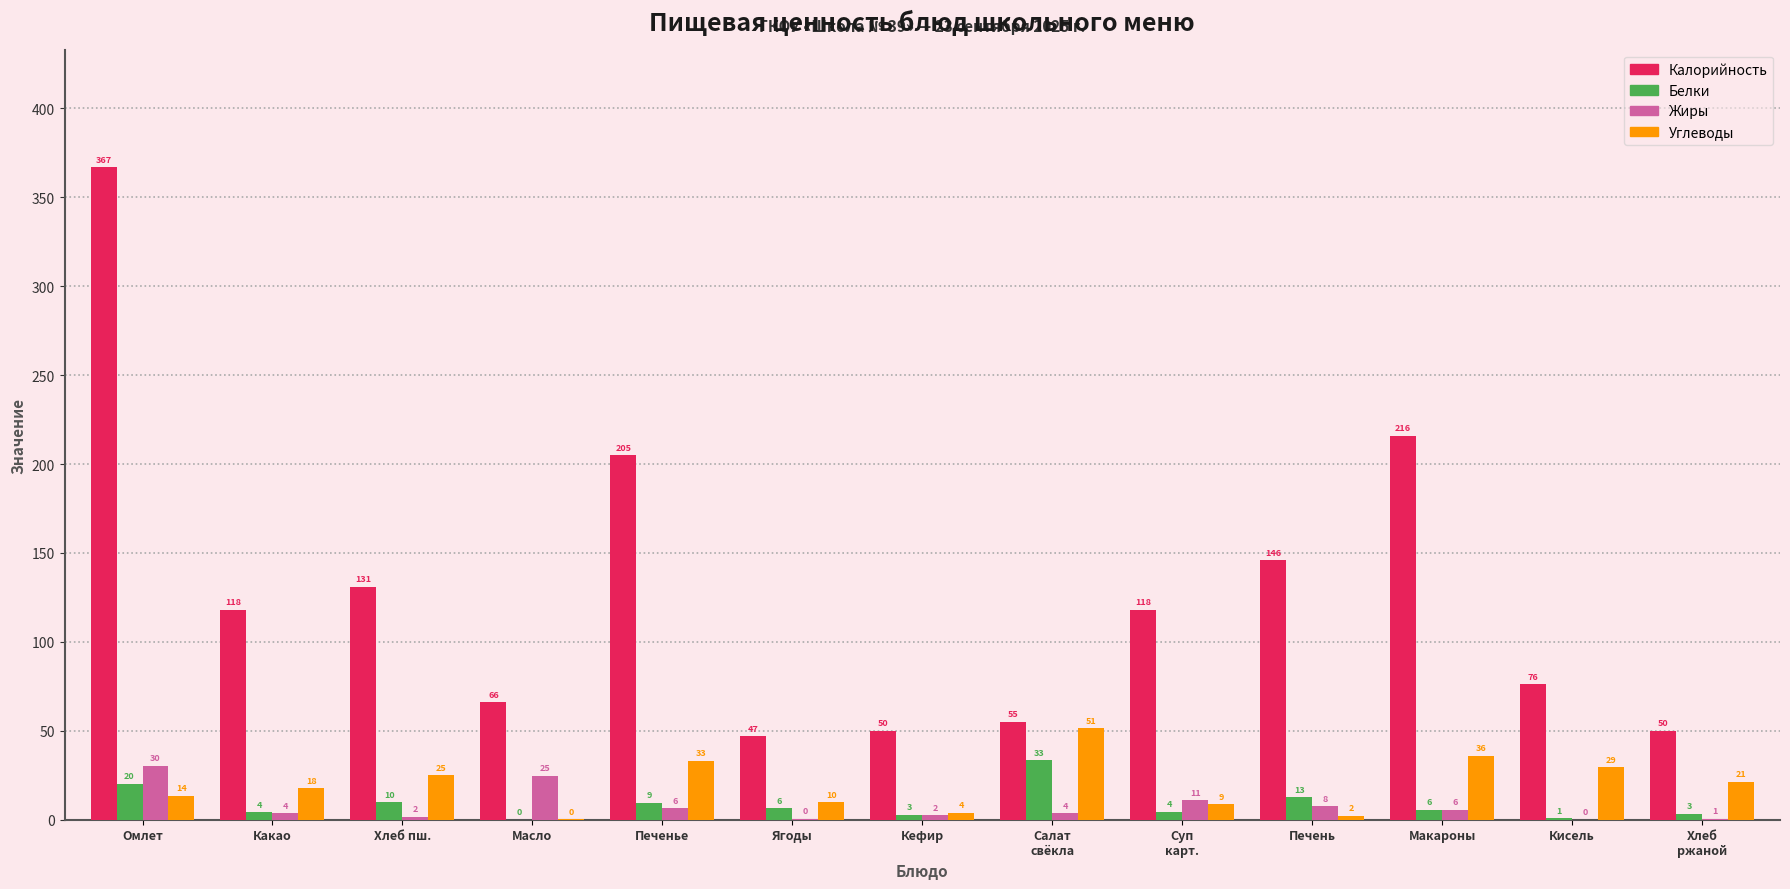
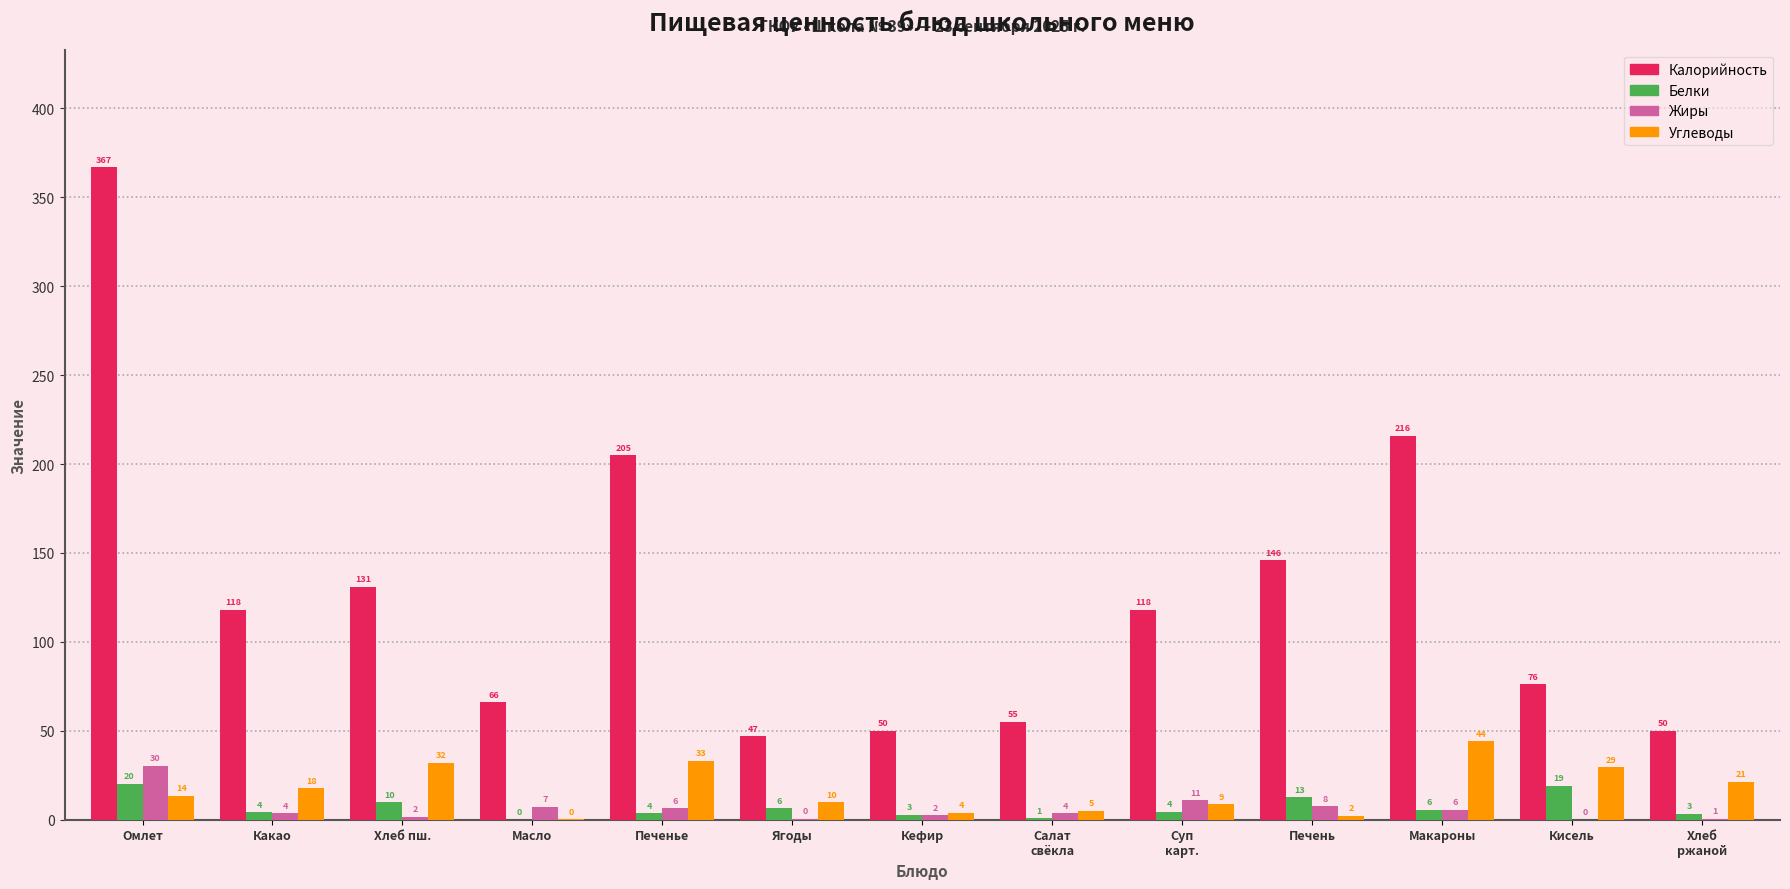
  {
    "Калорийность": {
      "Омлет": 367,
      "Какао": 118,
      "Хлеб пш.": 131,
      "Масло": 66,
      "Печенье": 205,
      "Ягоды": 47,
      "Кефир": 50,
      "Салат свёкла": 55,
      "Суп карт.": 118,
      "Печень": 146,
      "Макароны": 216,
      "Кисель": 76,
      "Хлеб ржаной": 50
    },
    "Белки": {
      "Омлет": 20,
      "Какао": 4,
      "Хлеб пш.": 10,
      "Масло": 0,
-     "Печенье": 9,
+     "Печенье": 4,
      "Ягоды": 6,
      "Кефир": 3,
-     "Салат свёкла": 33,
+     "Салат свёкла": 1,
      "Суп карт.": 4,
      "Печень": 13,
      "Макароны": 6,
-     "Кисель": 1,
+     "Кисель": 19,
      "Хлеб ржаной": 3
    },
    "Жиры": {
      "Омлет": 30,
      "Какао": 4,
      "Хлеб пш.": 2,
-     "Масло": 25,
+     "Масло": 7,
      "Печенье": 6,
      "Ягоды": 0,
      "Кефир": 2,
      "Салат свёкла": 4,
      "Суп карт.": 11,
      "Печень": 8,
      "Макароны": 6,
      "Кисель": 0,
      "Хлеб ржаной": 1
    },
    "Углеводы": {
      "Омлет": 14,
      "Какао": 18,
-     "Хлеб пш.": 25,
+     "Хлеб пш.": 32,
      "Масло": 0,
      "Печенье": 33,
      "Ягоды": 10,
      "Кефир": 4,
-     "Салат свёкла": 51,
+     "Салат свёкла": 5,
      "Суп карт.": 9,
      "Печень": 2,
-     "Макароны": 36,
+     "Макароны": 44,
      "Кисель": 29,
      "Хлеб ржаной": 21
    }
  }
